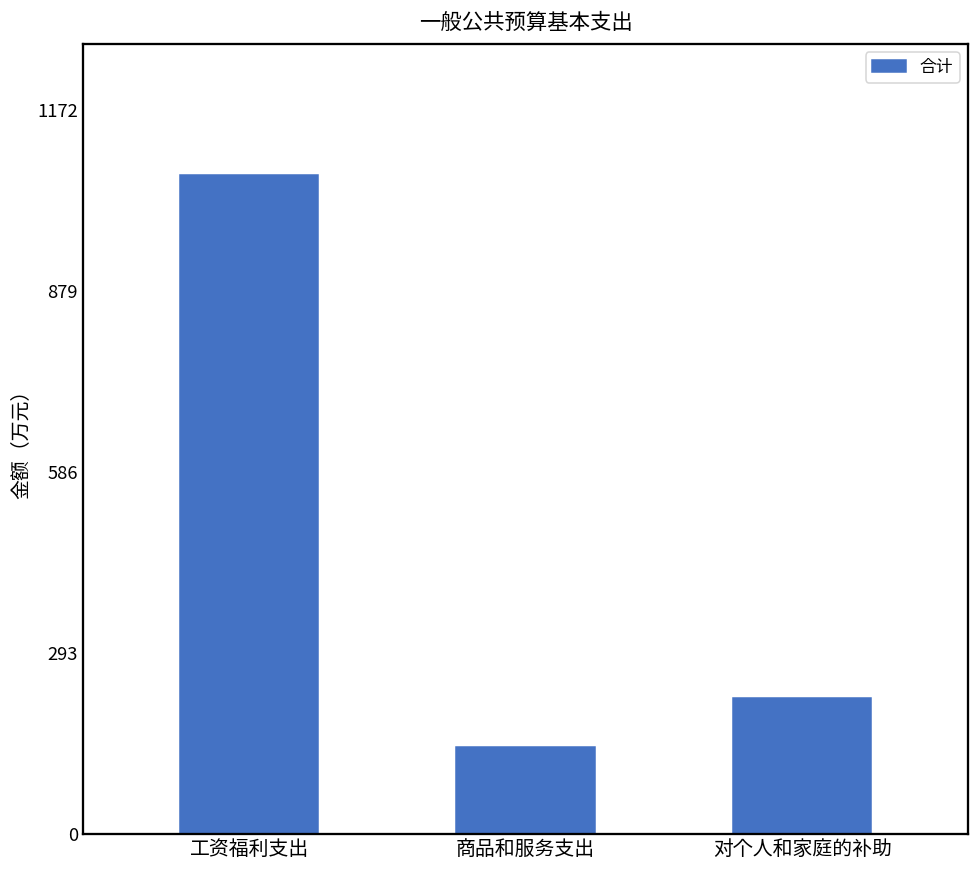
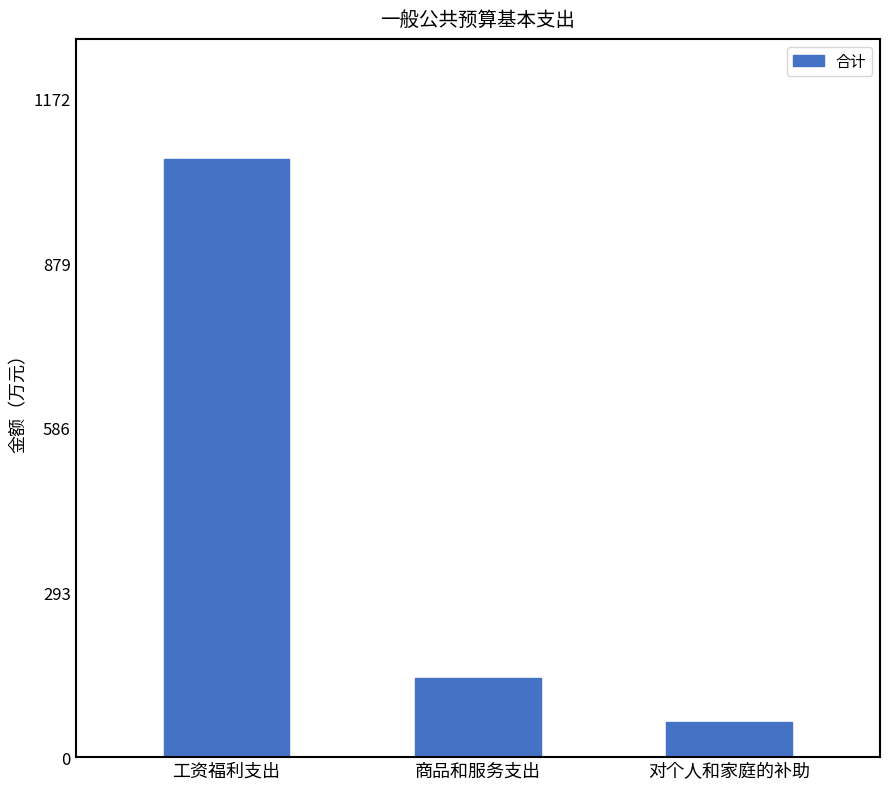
  {
    "工资福利支出": 1070,
    "商品和服务支出": 140,
-   "对个人和家庭的补助": 220
+   "对个人和家庭的补助": 60
  }
